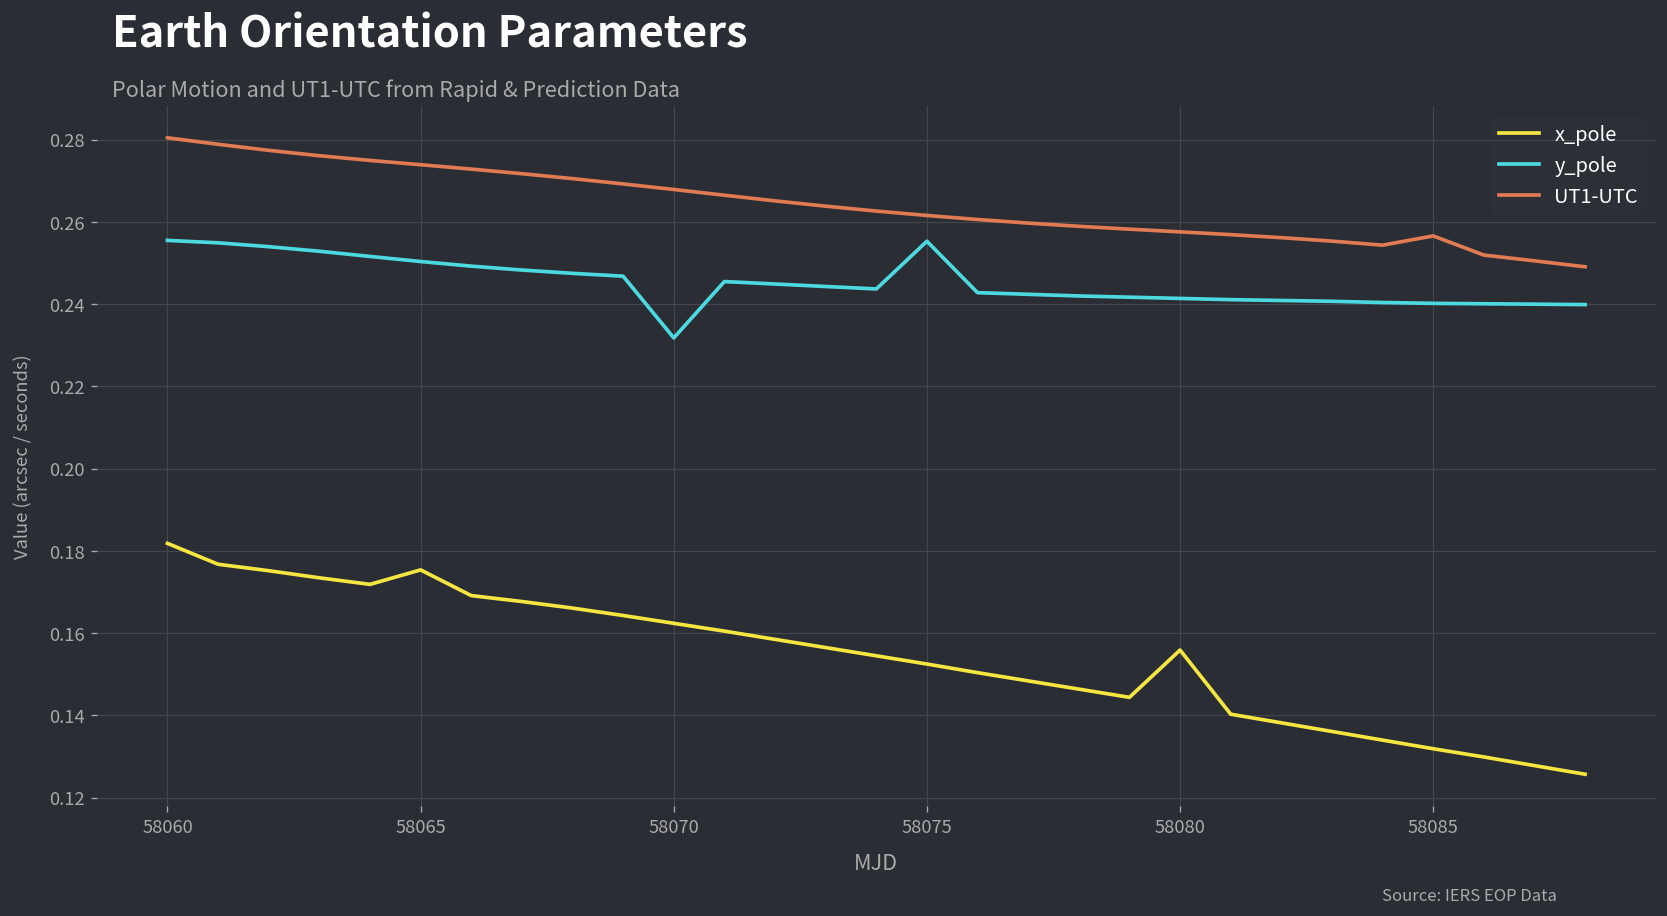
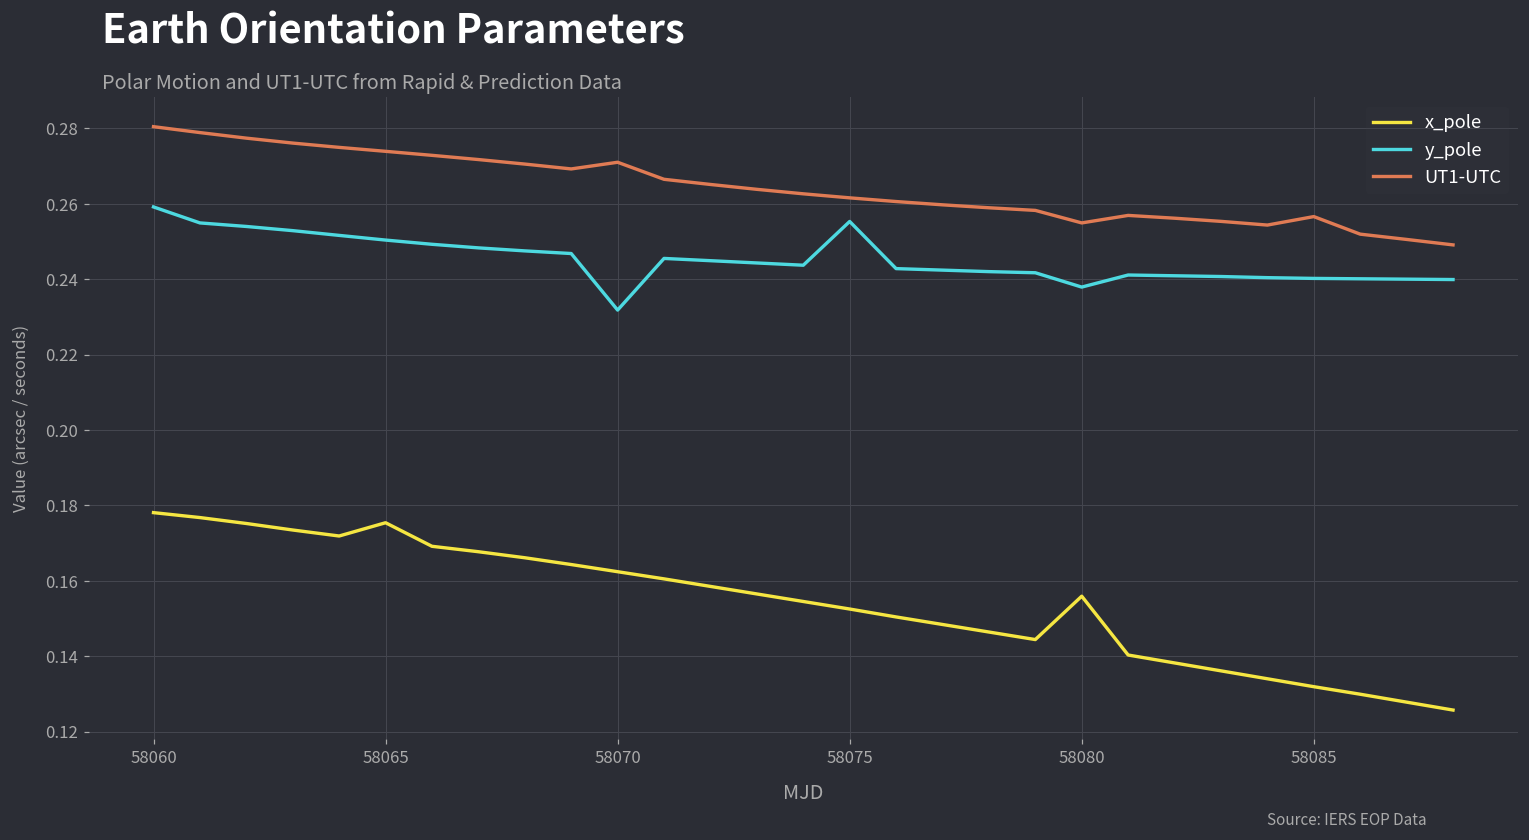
  {
    "x_pole": {
-     "58060": 0.182,
+     "58060": 0.178,
      "58065": 0.175,
      "58070": 0.162,
      "58075": 0.153,
      "58080": 0.156,
      "58085": 0.132
    },
    "y_pole": {
-     "58060": 0.256,
+     "58060": 0.259,
      "58065": 0.250,
      "58070": 0.232,
      "58075": 0.255,
-     "58080": 0.241,
+     "58080": 0.238,
      "58085": 0.240
    },
    "UT1-UTC": {
      "58060": 0.280,
      "58065": 0.274,
-     "58070": 0.268,
+     "58070": 0.271,
      "58075": 0.262,
-     "58080": 0.258,
+     "58080": 0.255,
      "58085": 0.257
    }
  }
